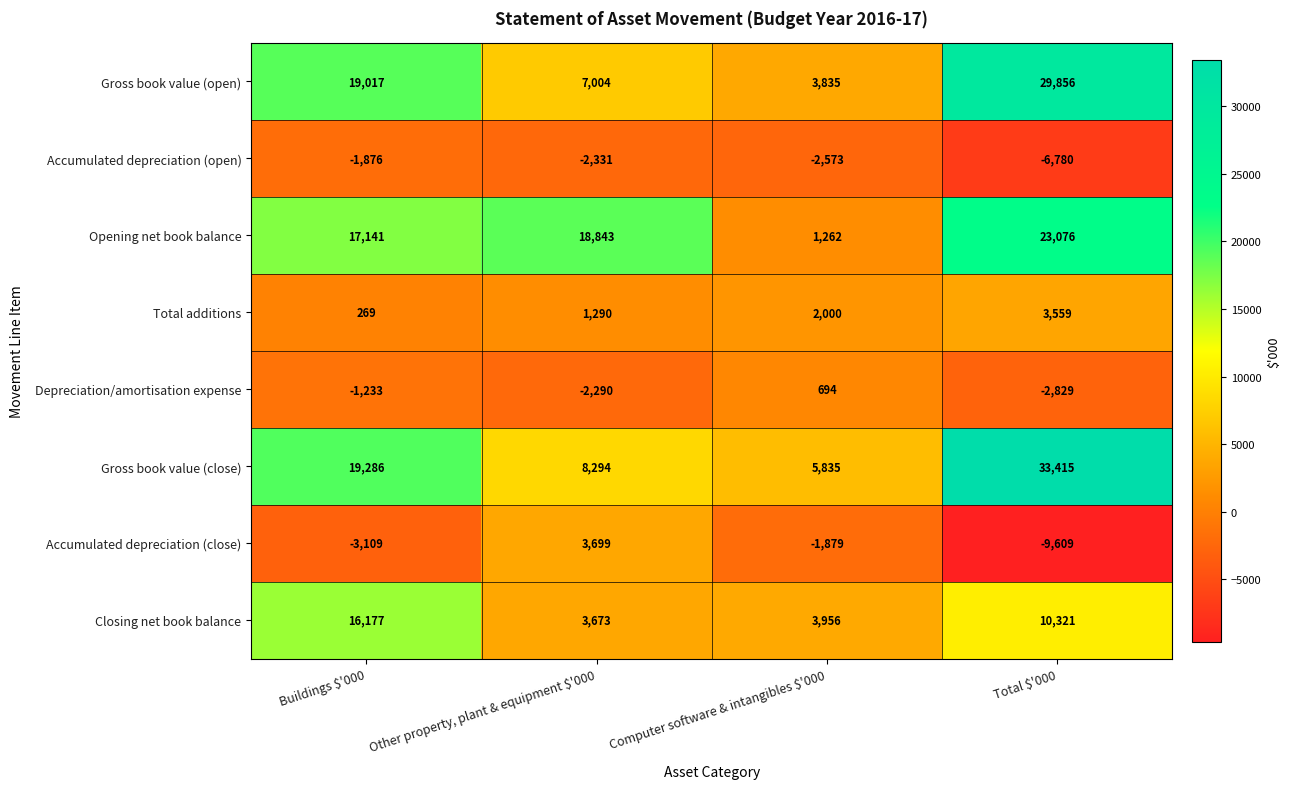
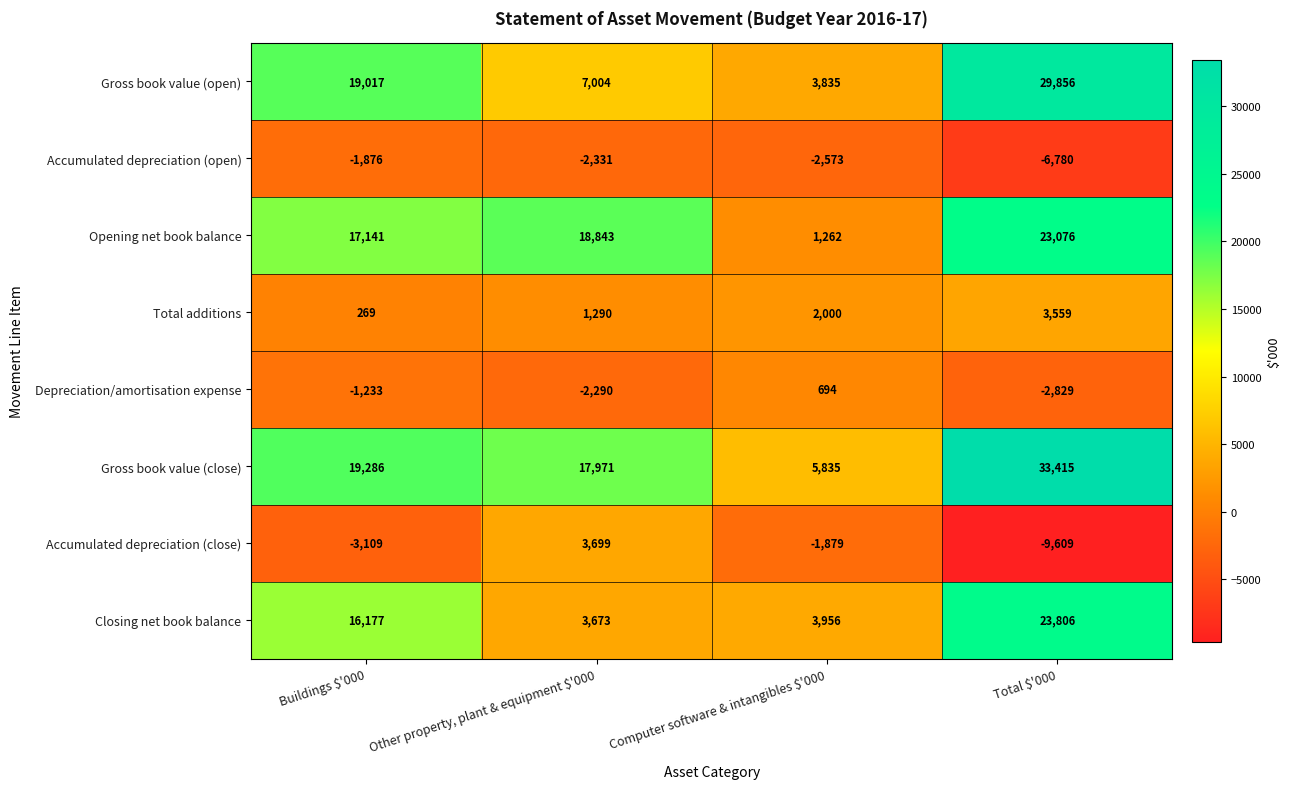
  {
    "Gross book value (open)": {
      "Buildings $'000": "19,017",
      "Other property, plant & equipment $'000": "7,004",
      "Computer software & intangibles $'000": "3,835",
      "Total $'000": "29,856"
    },
    "Accumulated depreciation (open)": {
      "Buildings $'000": "-1,876",
      "Other property, plant & equipment $'000": "-2,331",
      "Computer software & intangibles $'000": "-2,573",
      "Total $'000": "-6,780"
    },
    "Opening net book balance": {
      "Buildings $'000": "17,141",
      "Other property, plant & equipment $'000": "18,843",
      "Computer software & intangibles $'000": "1,262",
      "Total $'000": "23,076"
    },
    "Total additions": {
      "Buildings $'000": "269",
      "Other property, plant & equipment $'000": "1,290",
      "Computer software & intangibles $'000": "2,000",
      "Total $'000": "3,559"
    },
    "Depreciation/amortisation expense": {
      "Buildings $'000": "-1,233",
      "Other property, plant & equipment $'000": "-2,290",
      "Computer software & intangibles $'000": "694",
      "Total $'000": "-2,829"
    },
    "Gross book value (close)": {
      "Buildings $'000": "19,286",
-     "Other property, plant & equipment $'000": "8,294",
+     "Other property, plant & equipment $'000": "17,971",
      "Computer software & intangibles $'000": "5,835",
      "Total $'000": "33,415"
    },
    "Accumulated depreciation (close)": {
      "Buildings $'000": "-3,109",
      "Other property, plant & equipment $'000": "3,699",
      "Computer software & intangibles $'000": "-1,879",
      "Total $'000": "-9,609"
    },
    "Closing net book balance": {
      "Buildings $'000": "16,177",
      "Other property, plant & equipment $'000": "3,673",
      "Computer software & intangibles $'000": "3,956",
-     "Total $'000": "10,321"
+     "Total $'000": "23,806"
    }
  }
